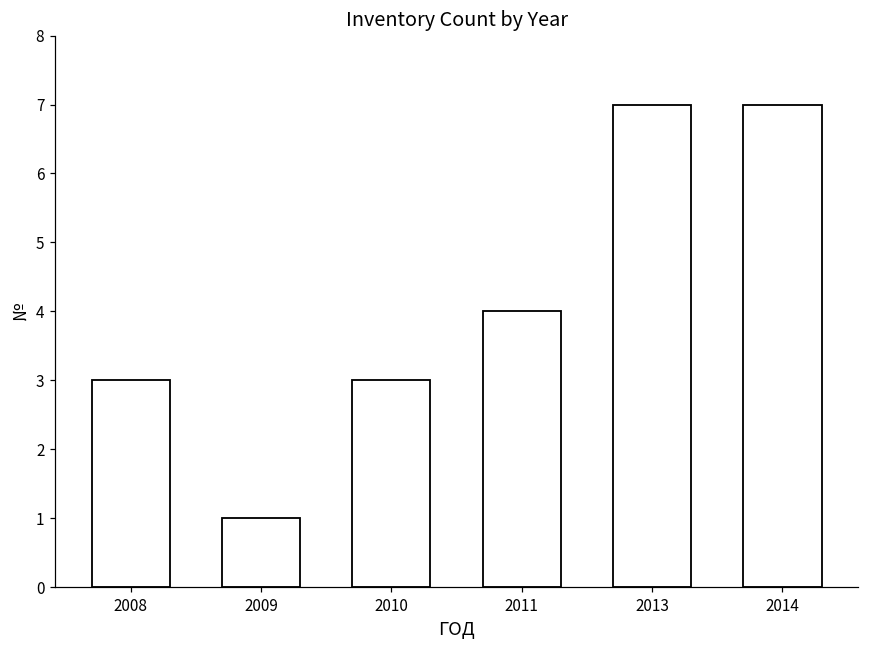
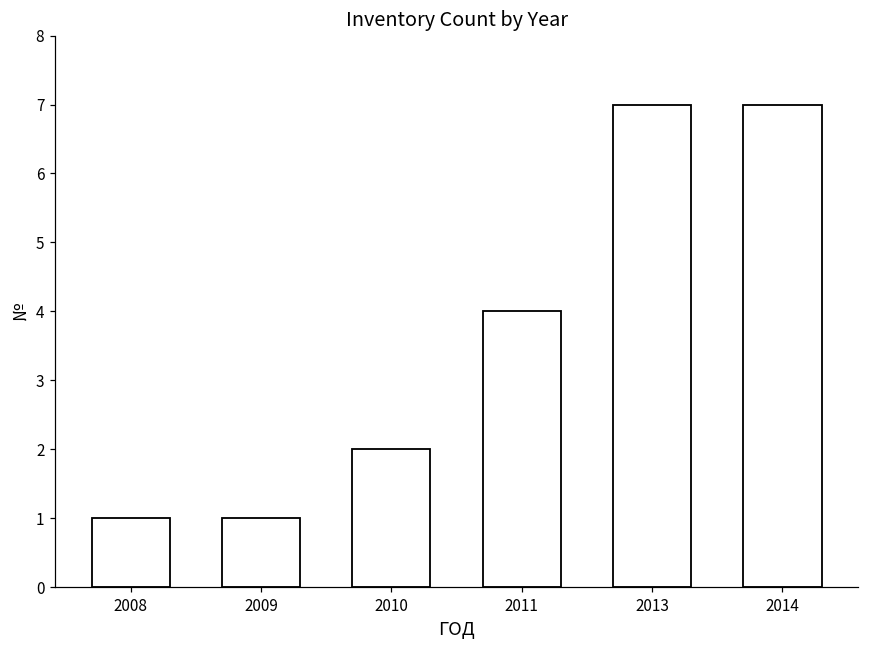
  {
-   "2008": 3,
+   "2008": 1,
    "2009": 1,
-   "2010": 3,
+   "2010": 2,
    "2011": 4,
    "2013": 7,
    "2014": 7
  }
